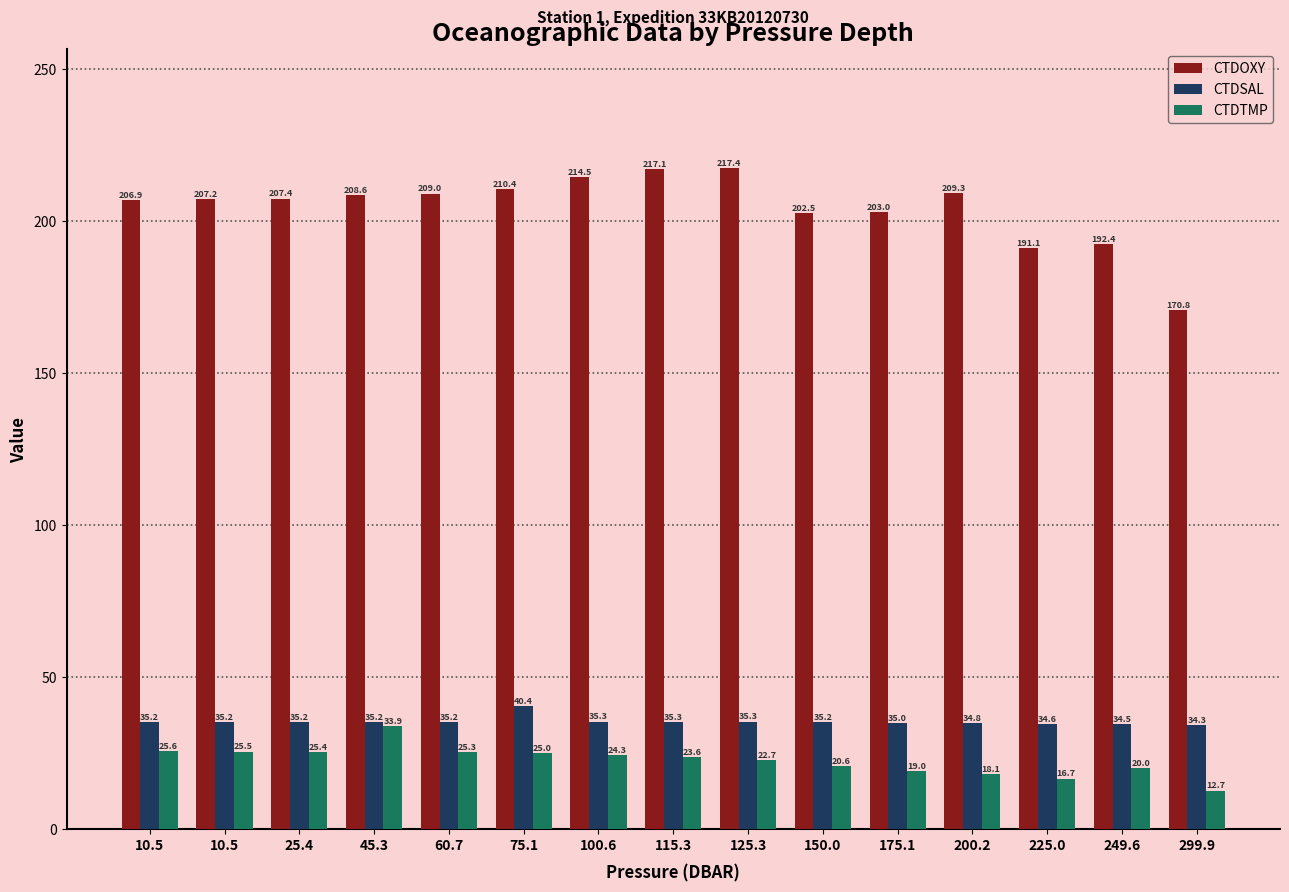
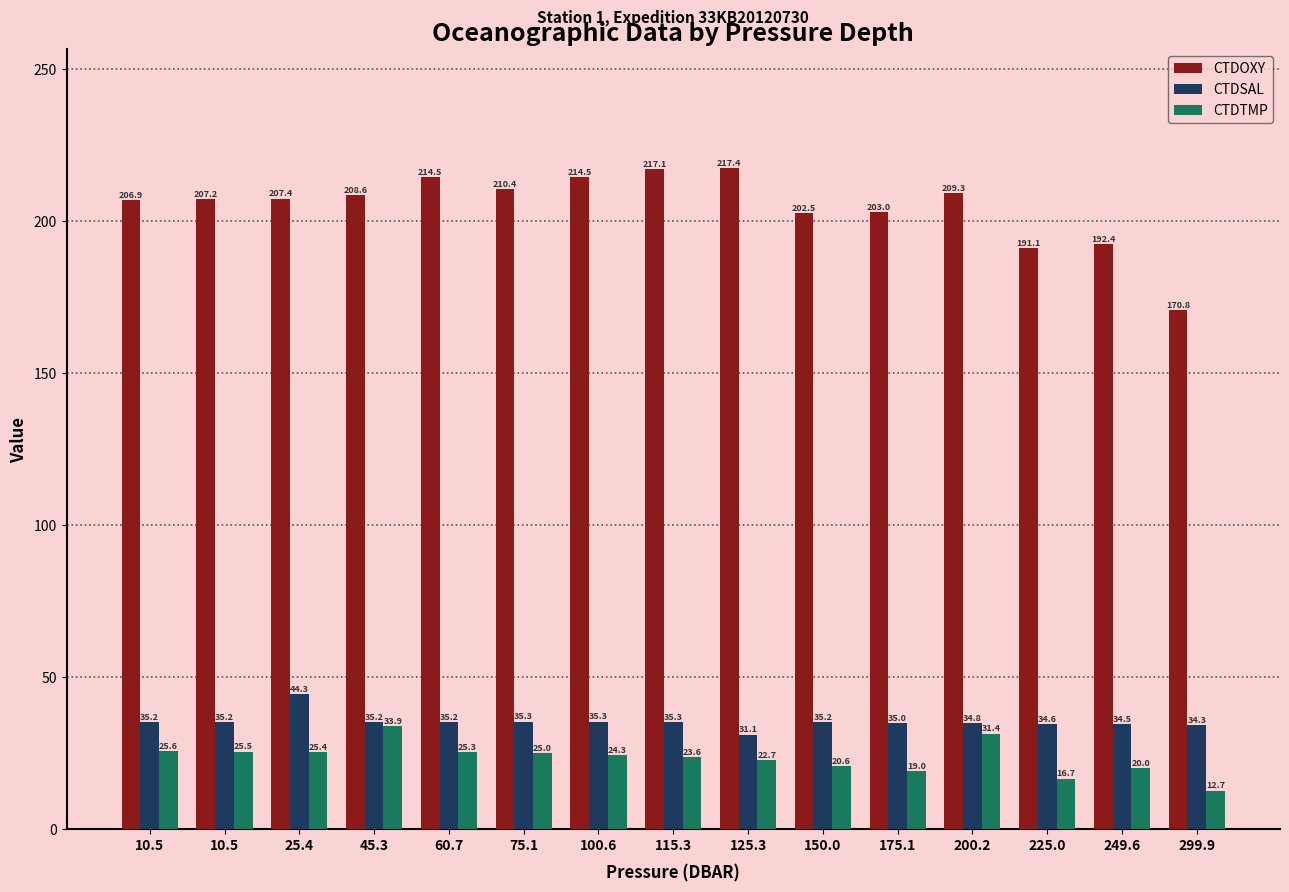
  {
    "CTDOXY": {
      "25.4": 207.4,
      "45.3": 208.6,
-     "60.7": 209.0,
+     "60.7": 214.5,
      "75.1": 210.4,
      "100.6": 214.5,
      "115.3": 217.1,
      "125.3": 217.4,
      "150.0": 202.5,
      "175.1": 203.0,
      "200.2": 209.3,
      "225.0": 191.1,
      "249.6": 192.4,
      "299.9": 170.8
    },
    "CTDSAL": {
-     "25.4": 35.2,
+     "25.4": 44.3,
      "45.3": 35.2,
      "60.7": 35.2,
-     "75.1": 40.4,
+     "75.1": 35.3,
      "100.6": 35.3,
      "115.3": 35.3,
-     "125.3": 35.3,
+     "125.3": 31.1,
      "150.0": 35.2,
      "175.1": 35.0,
      "200.2": 34.8,
      "225.0": 34.6,
      "249.6": 34.5,
      "299.9": 34.3
    },
    "CTDTMP": {
      "25.4": 25.4,
      "45.3": 33.9,
      "60.7": 25.3,
      "75.1": 25.0,
      "100.6": 24.3,
      "115.3": 23.6,
      "125.3": 22.7,
      "150.0": 20.6,
      "175.1": 19.0,
-     "200.2": 18.1,
+     "200.2": 31.4,
      "225.0": 16.7,
      "249.6": 20.0,
      "299.9": 12.7
    }
  }
